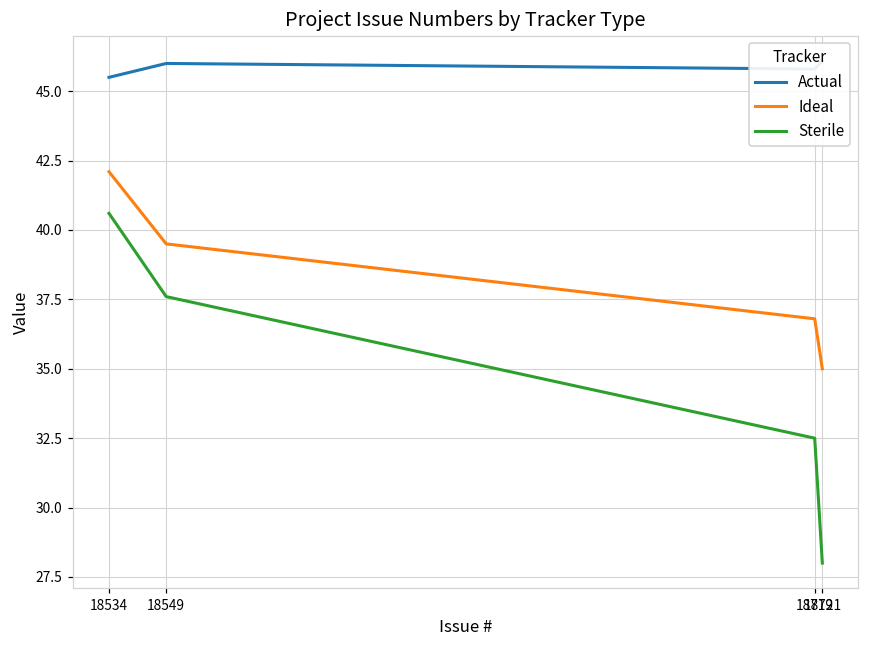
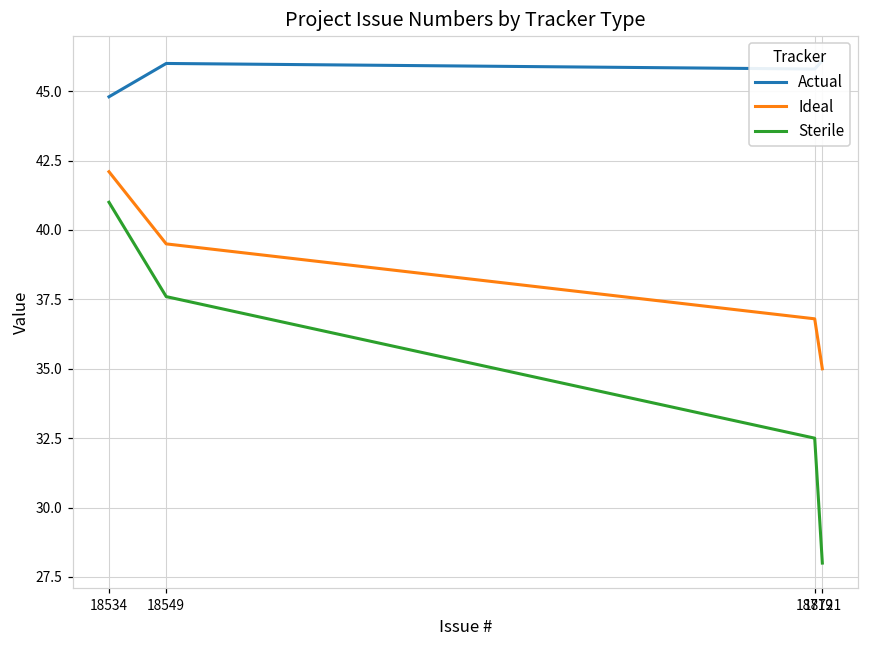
  {
    "Actual": {
-     "18534": 45.5,
+     "18534": 44.8,
      "18549": 46.0
    },
    "Ideal": {
      "18534": 42.1,
      "18549": 39.5
    },
    "Sterile": {
-     "18534": 40.6,
+     "18534": 41.0,
      "18549": 37.6
    }
  }
